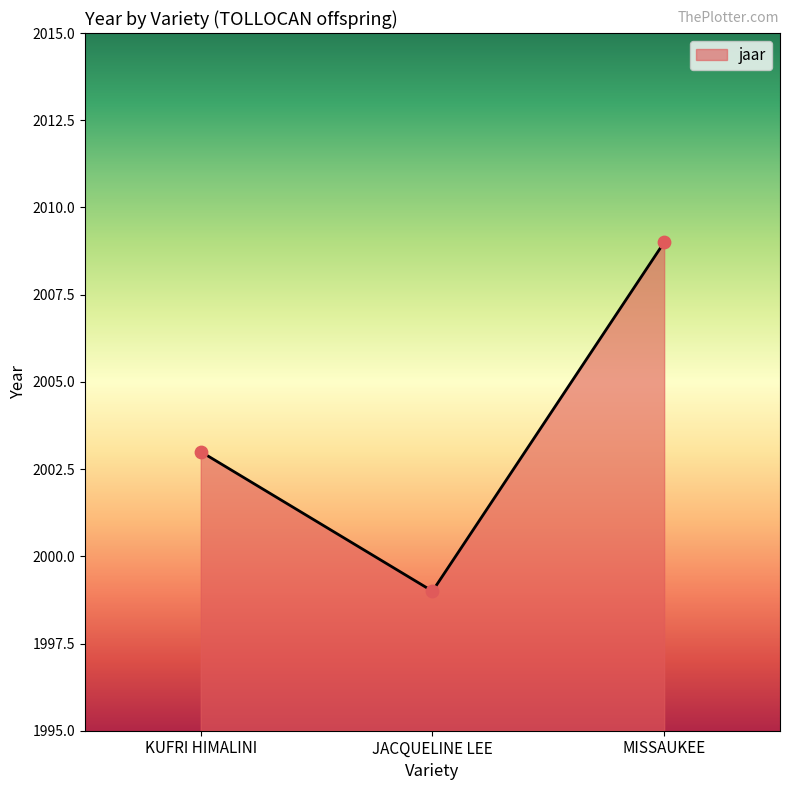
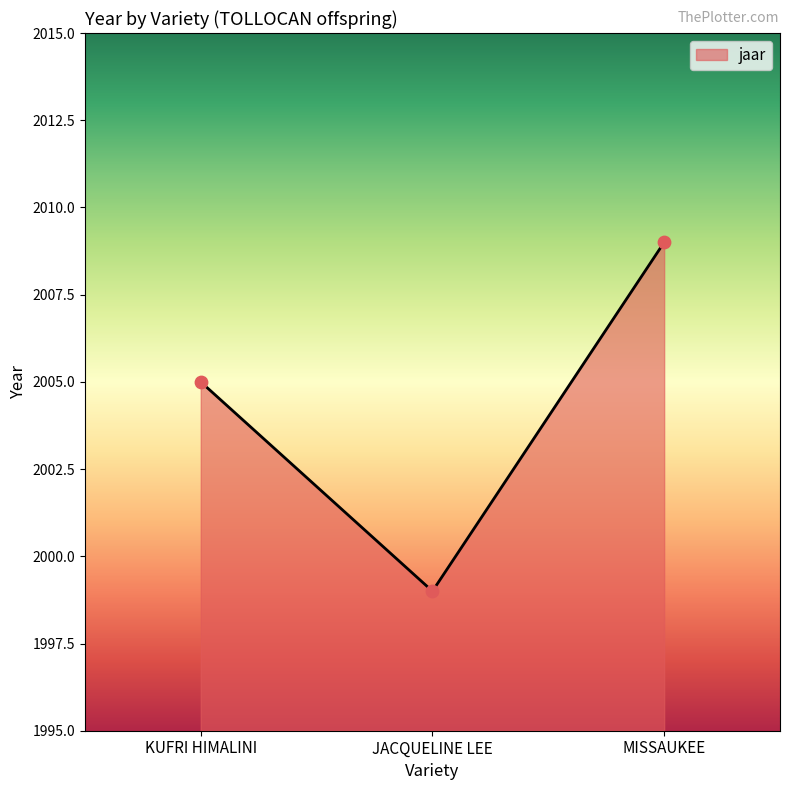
  {
-   "KUFRI HIMALINI": 2003,
+   "KUFRI HIMALINI": 2005,
    "JACQUELINE LEE": 1999,
    "MISSAUKEE": 2009
  }
